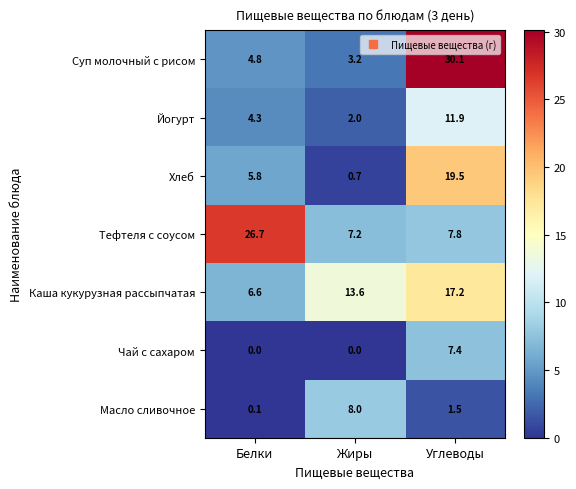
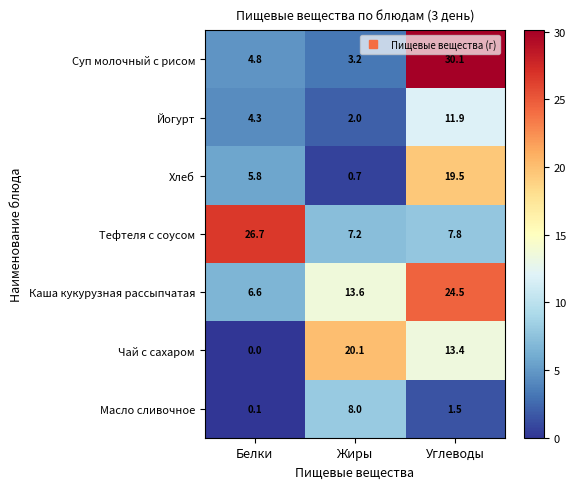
  {
    "Суп молочный с рисом": {
      "Белки": 4.8,
      "Жиры": 3.2,
      "Углеводы": 30.1
    },
    "Йогурт": {
      "Белки": 4.3,
      "Жиры": 2.0,
      "Углеводы": 11.9
    },
    "Хлеб": {
      "Белки": 5.8,
      "Жиры": 0.7,
      "Углеводы": 19.5
    },
    "Тефтеля с соусом": {
      "Белки": 26.7,
      "Жиры": 7.2,
      "Углеводы": 7.8
    },
    "Каша кукурузная рассыпчатая": {
      "Белки": 6.6,
      "Жиры": 13.6,
-     "Углеводы": 17.2
+     "Углеводы": 24.5
    },
    "Чай с сахаром": {
      "Белки": 0.0,
-     "Жиры": 0.0,
-     "Углеводы": 7.4
+     "Жиры": 20.1,
+     "Углеводы": 13.4
    },
    "Масло сливочное": {
      "Белки": 0.1,
      "Жиры": 8.0,
      "Углеводы": 1.5
    }
  }
